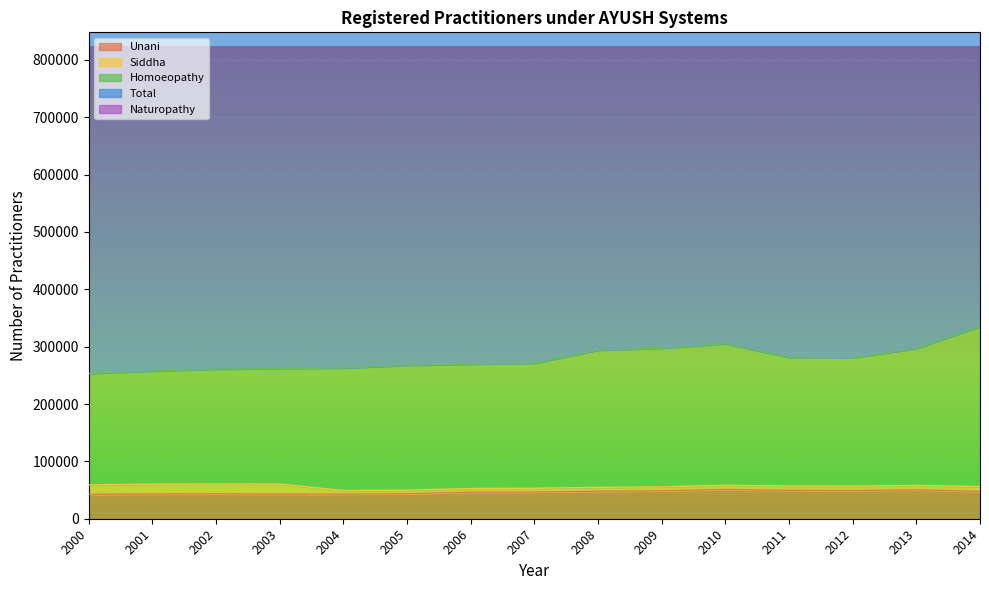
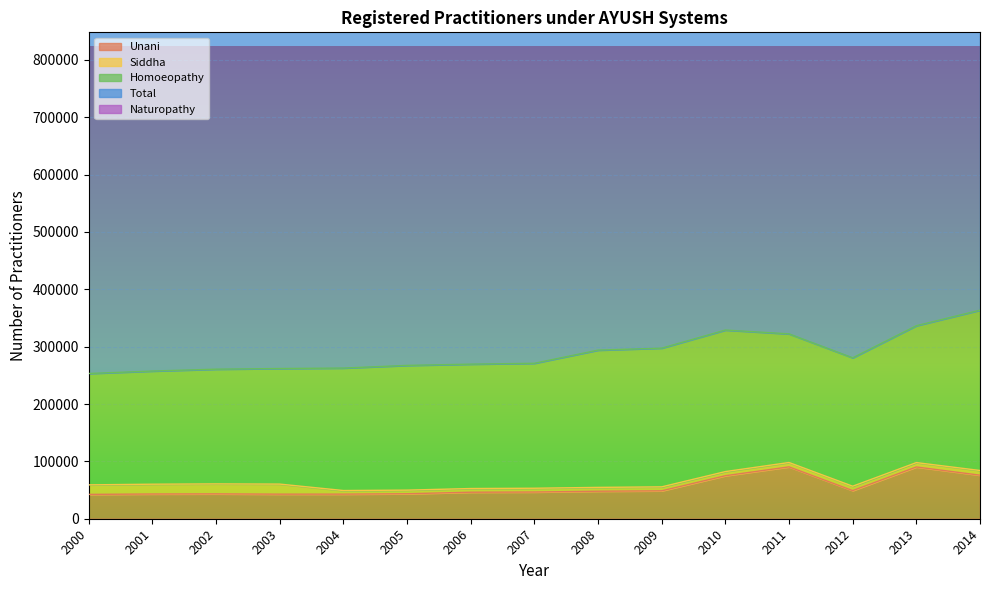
  {
    "Unani": {
      "2000": 40000,
      "2001": 40000,
      "2002": 40000,
      "2003": 40000,
      "2004": 40000,
      "2005": 40000,
      "2006": 50000,
      "2007": 50000,
      "2008": 50000,
      "2009": 50000,
-     "2010": 50000,
-     "2011": 50000,
+     "2010": 70000,
+     "2011": 90000,
      "2012": 50000,
-     "2013": 50000,
-     "2014": 50000
+     "2013": 90000,
+     "2014": 80000
    },
    "Siddha": {
      "2000": 20000,
      "2001": 20000,
      "2002": 20000,
      "2003": 20000,
      "2004": 10000,
      "2005": 10000,
      "2006": 10000,
      "2007": 10000,
      "2008": 10000,
      "2009": 10000,
      "2010": 10000,
      "2011": 10000,
      "2012": 10000,
      "2013": 10000,
      "2014": 10000
    },
    "Homoeopathy": {
      "2000": 190000,
      "2001": 200000,
      "2002": 200000,
      "2003": 200000,
      "2004": 210000,
      "2005": 220000,
      "2006": 220000,
      "2007": 220000,
      "2008": 240000,
      "2009": 240000,
      "2010": 250000,
      "2011": 220000,
      "2012": 220000,
      "2013": 240000,
      "2014": 280000
    }
  }
